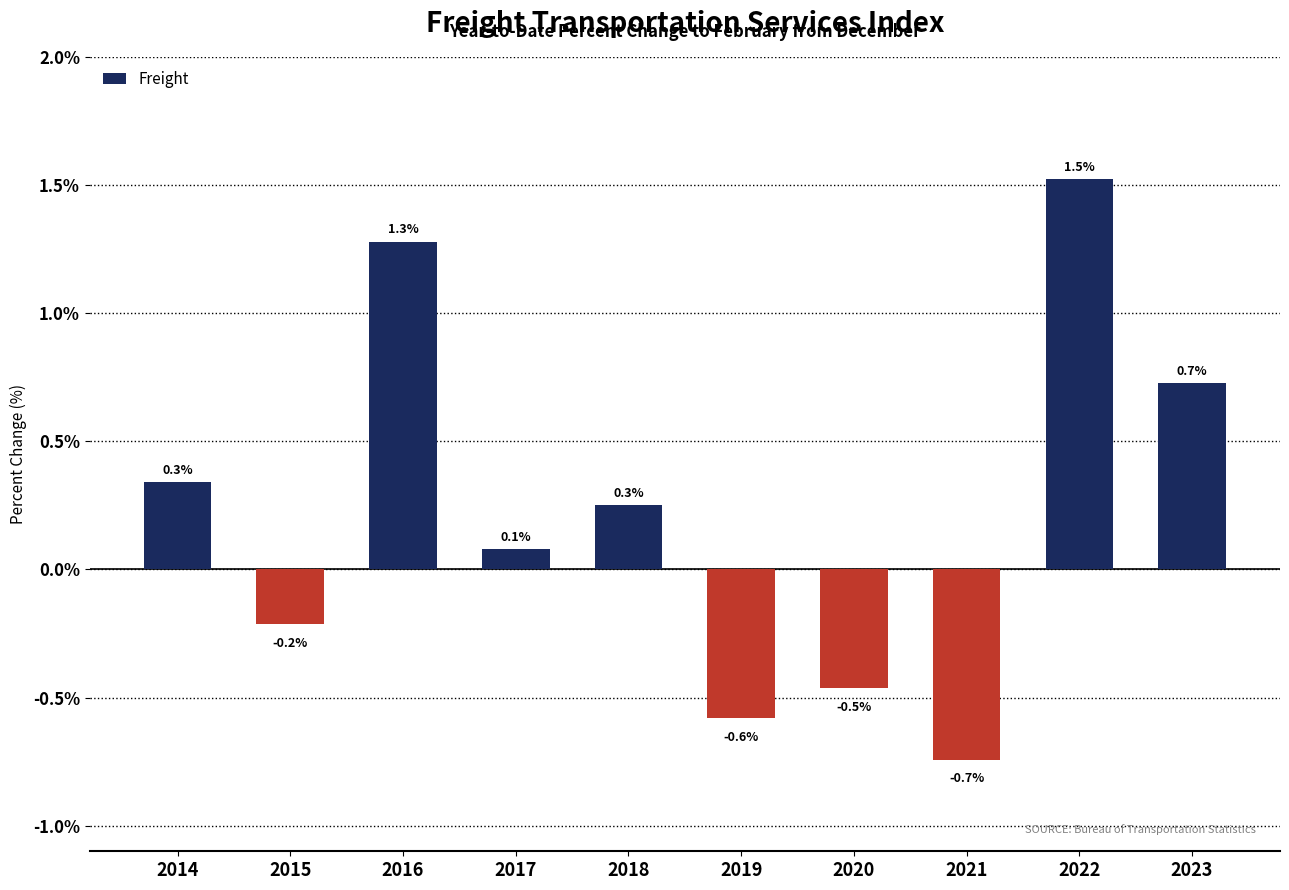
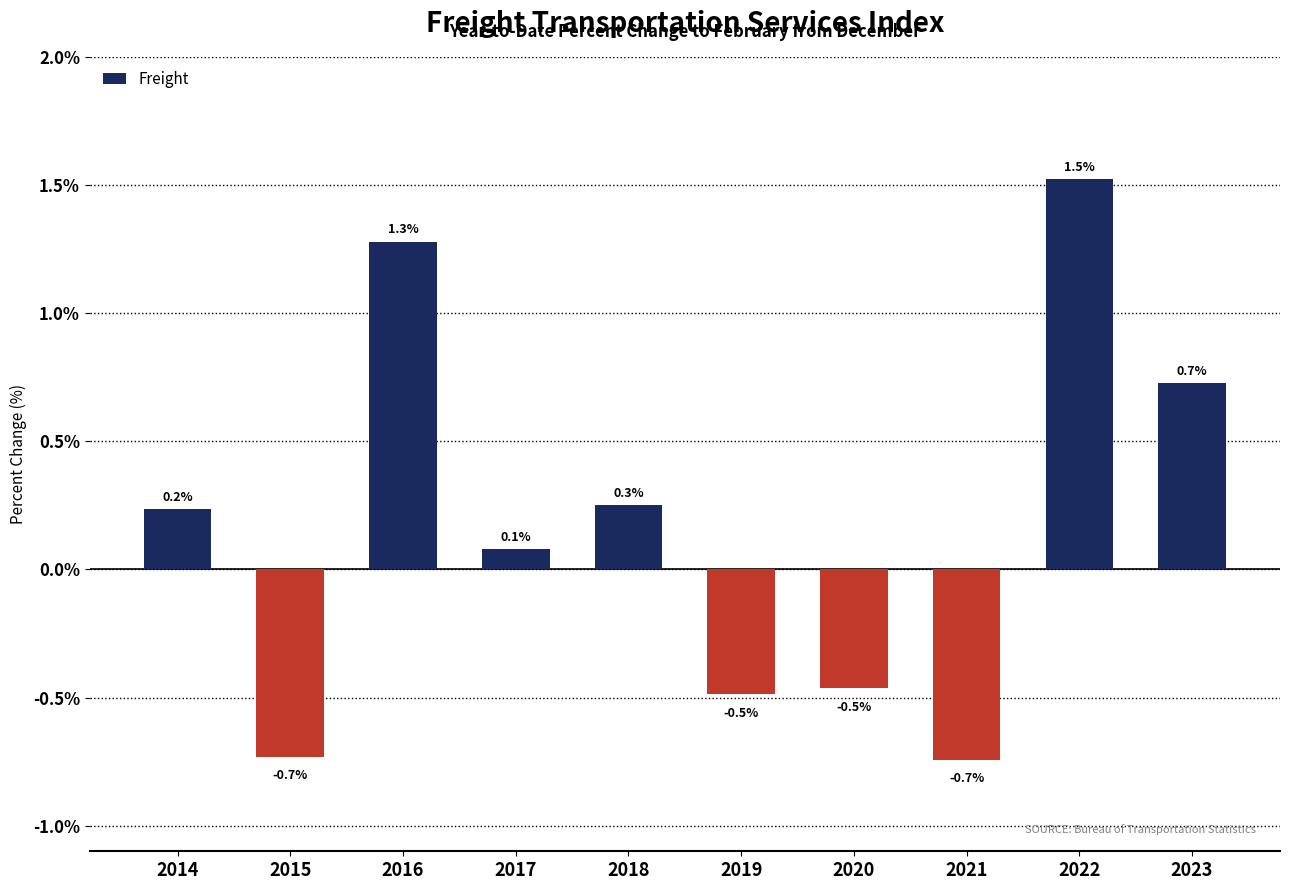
  {
-   "2014": "0.3%",
-   "2015": "-0.2%",
+   "2014": "0.2%",
+   "2015": "-0.7%",
    "2016": "1.3%",
    "2017": "0.1%",
    "2018": "0.3%",
-   "2019": "-0.6%",
+   "2019": "-0.5%",
    "2020": "-0.5%",
    "2021": "-0.7%",
    "2022": "1.5%",
    "2023": "0.7%"
  }
